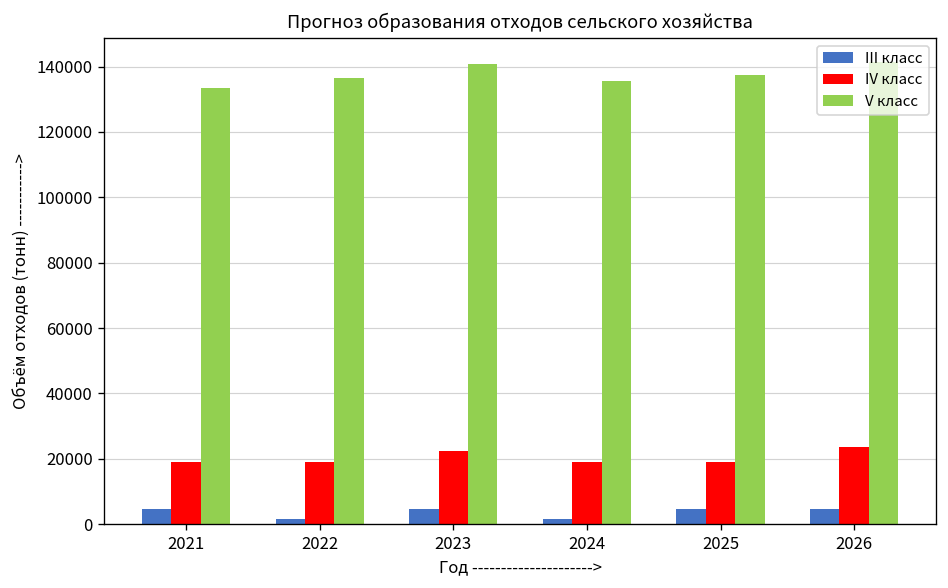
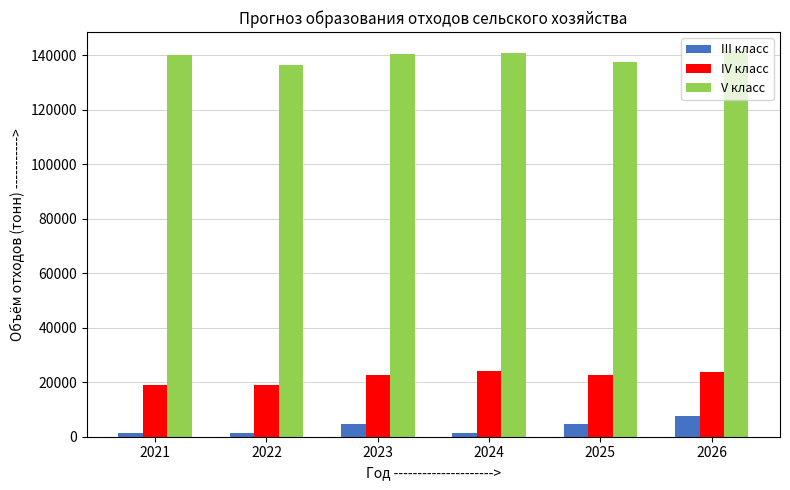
  {
    "III класс": {
-     "2021": 4000,
+     "2021": 2000,
      "2022": 2000,
      "2023": 4000,
      "2024": 2000,
      "2025": 5000,
-     "2026": 5000
+     "2026": 8000
    },
    "IV класс": {
      "2021": 19000,
      "2022": 19000,
      "2023": 22000,
-     "2024": 19000,
-     "2025": 19000,
+     "2024": 24000,
+     "2025": 23000,
      "2026": 24000
    },
    "V класс": {
-     "2021": 133000,
+     "2021": 140000,
      "2022": 137000,
      "2023": 141000,
-     "2024": 136000,
+     "2024": 141000,
      "2025": 138000
    }
  }
